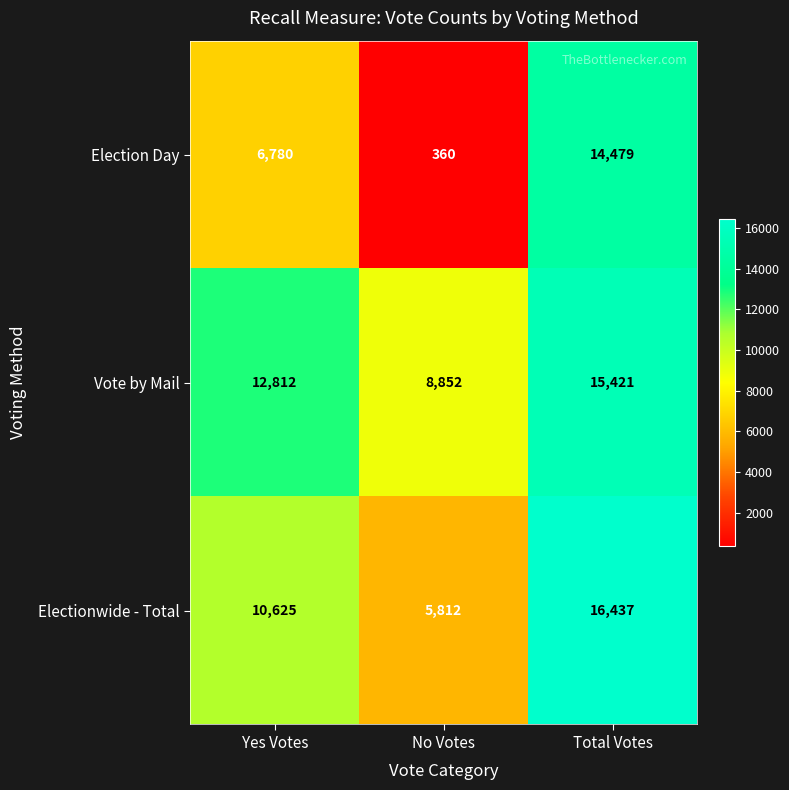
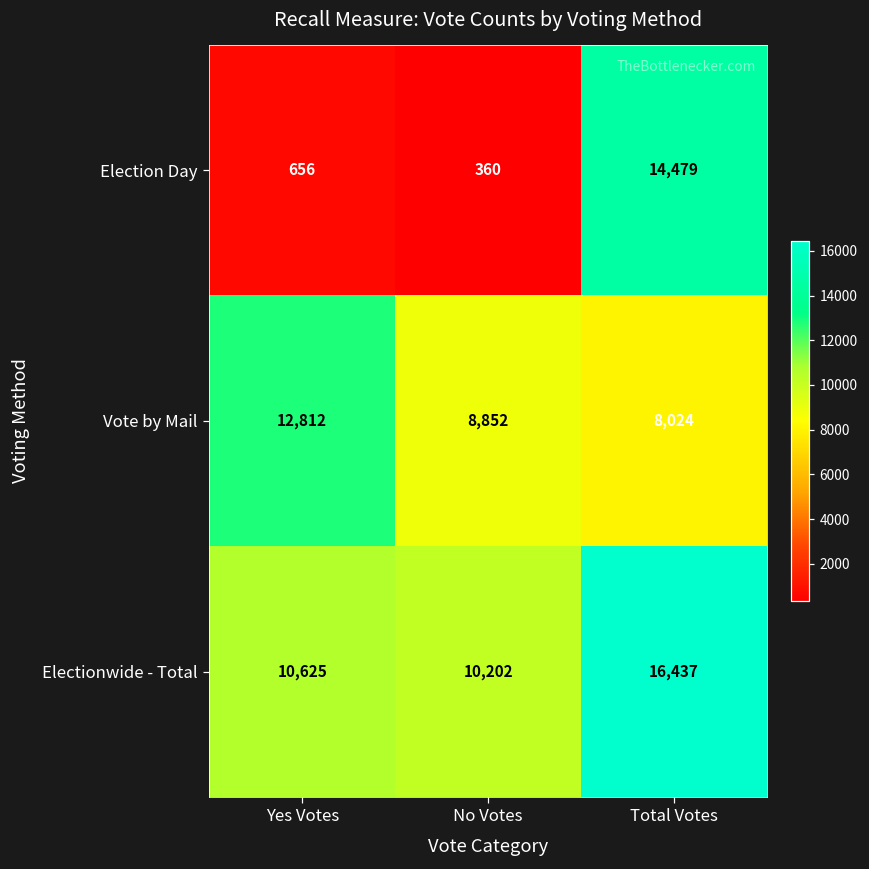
  {
    "Election Day": {
-     "Yes Votes": "6,780",
+     "Yes Votes": "656",
      "No Votes": "360"
    },
    "Vote by Mail": {
      "Yes Votes": "12,812",
      "No Votes": "8,852",
-     "Total Votes": "15,421"
+     "Total Votes": "8,024"
    },
    "Electionwide - Total": {
      "Yes Votes": "10,625",
-     "No Votes": "5,812",
+     "No Votes": "10,202",
      "Total Votes": "16,437"
    }
  }
